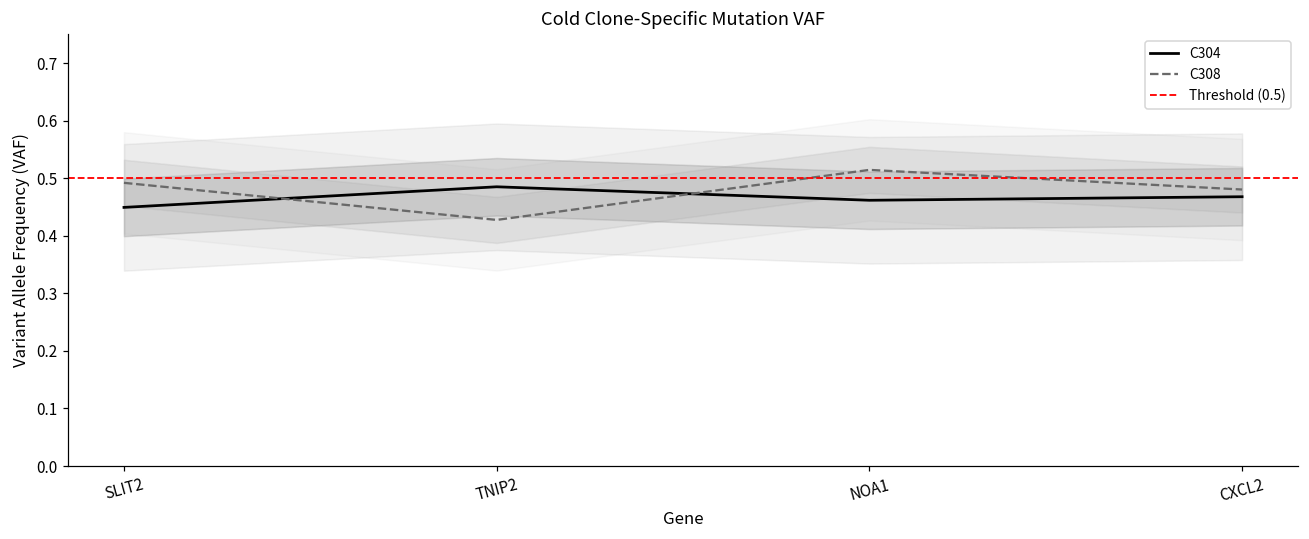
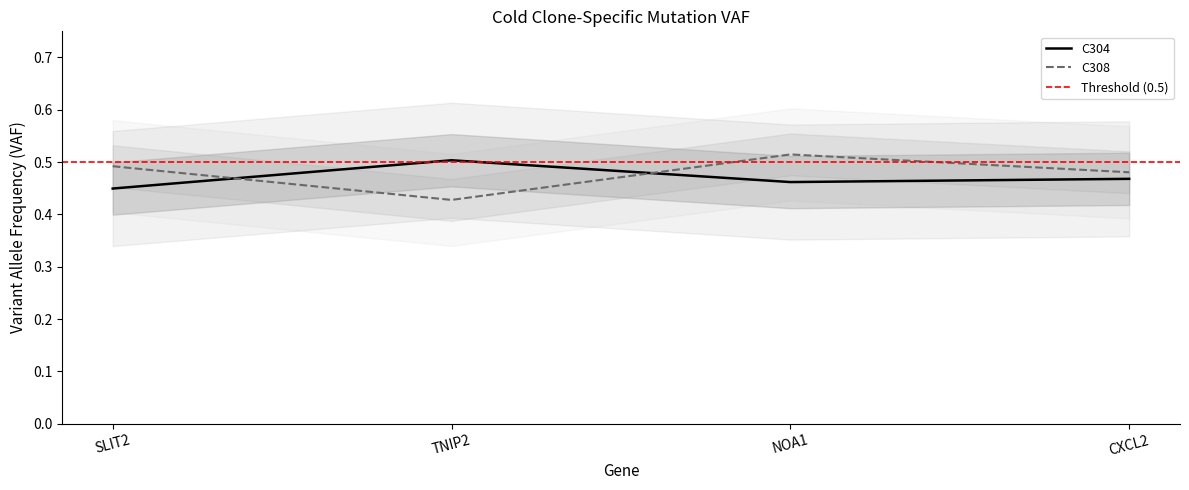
  {
    "C304": {
      "SLIT2": 0.45,
-     "TNIP2": 0.49,
+     "TNIP2": 0.50,
      "NOA1": 0.46,
      "CXCL2": 0.47
    }
  }
